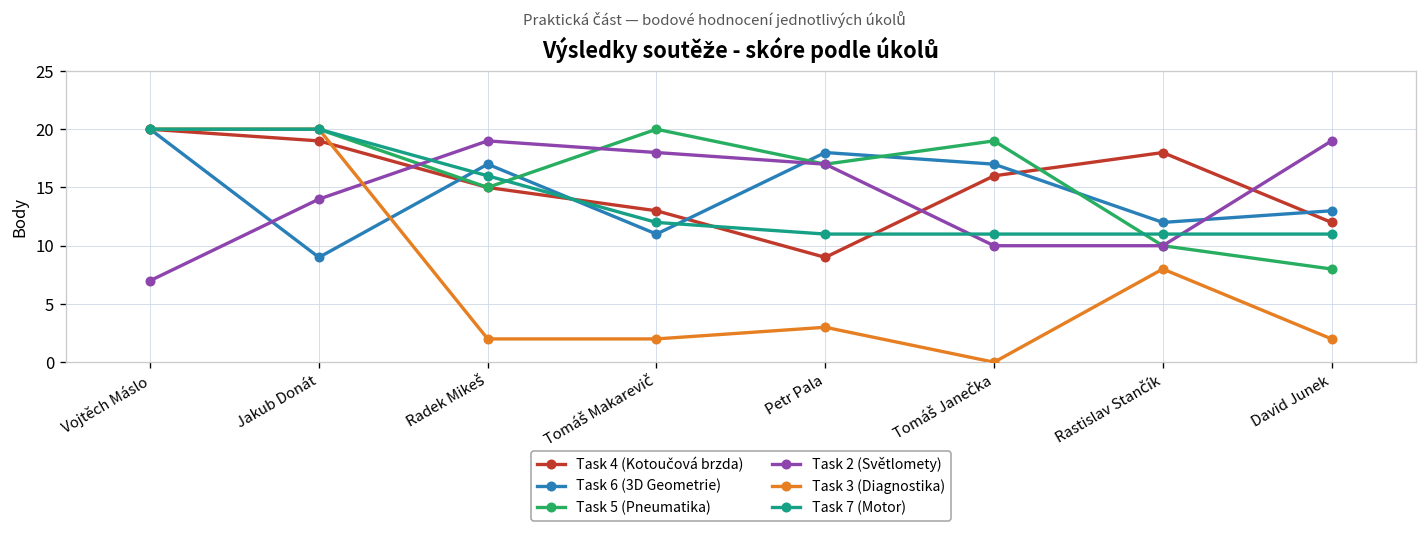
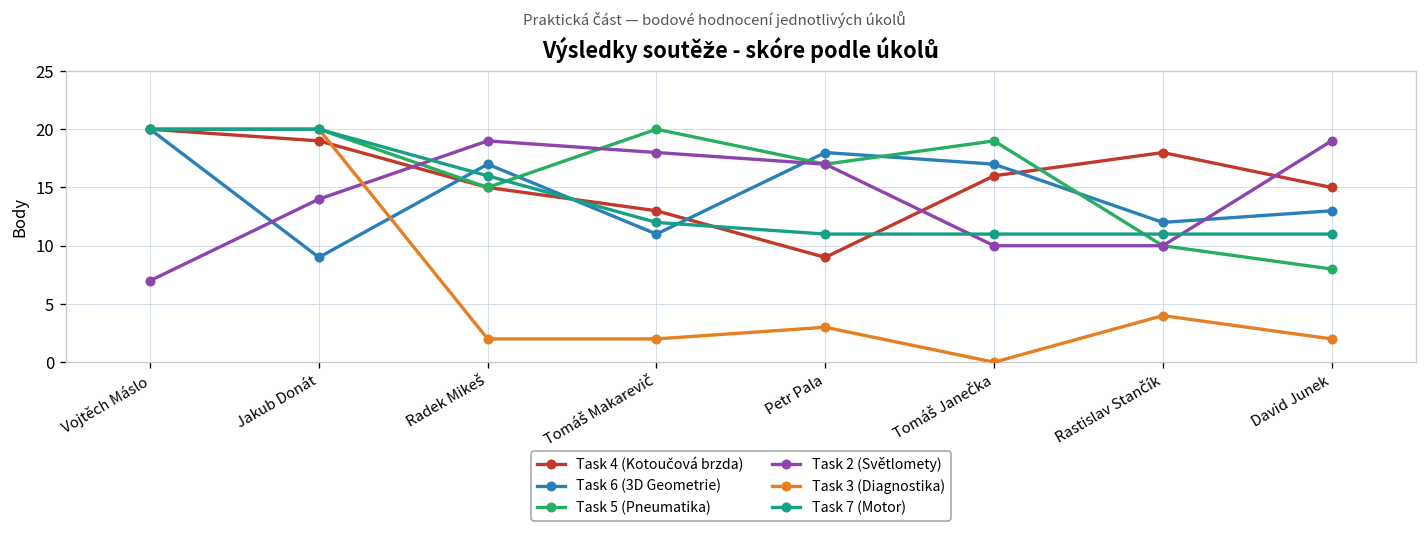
  {
    "Task 4 (Kotoučová brzda)": {
      "Jakub Donát": 19,
      "Tomáš Makarevič": 13,
      "Petr Pala": 9,
      "Tomáš Janečka": 16,
      "Rastislav Stančík": 18,
-     "David Junek": 12
+     "David Junek": 15
    },
    "Task 6 (3D Geometrie)": {
      "Jakub Donát": 9,
      "Radek Mikeš": 17,
      "Tomáš Makarevič": 11,
      "Petr Pala": 18,
      "Tomáš Janečka": 17,
      "Rastislav Stančík": 12,
      "David Junek": 13
    },
    "Task 2 (Světlomety)": {
      "Vojtěch Máslo": 7,
      "Jakub Donát": 14,
      "Radek Mikeš": 19,
      "Tomáš Makarevič": 18,
      "Tomáš Janečka": 10,
      "David Junek": 19
    },
    "Task 3 (Diagnostika)": {
      "Radek Mikeš": 2,
      "Tomáš Makarevič": 2,
      "Petr Pala": 3,
      "Tomáš Janečka": 0,
-     "Rastislav Stančík": 8,
+     "Rastislav Stančík": 4,
      "David Junek": 2
    }
  }
